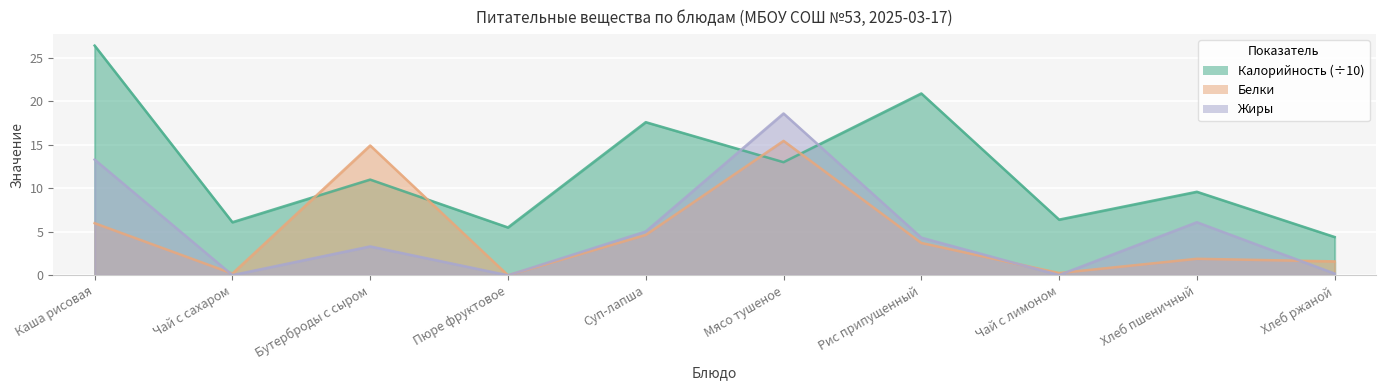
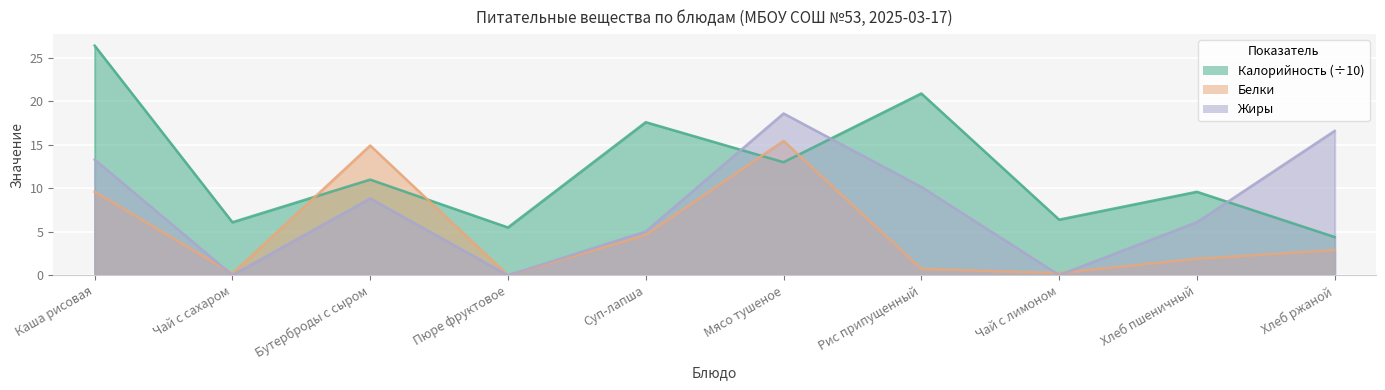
  {
    "Белки": {
-     "Каша рисовая": 6,
+     "Каша рисовая": 10,
      "Бутерброды с сыром": 15,
      "Суп-лапша": 5,
      "Мясо тушеное": 15,
-     "Рис припущенный": 4,
+     "Рис припущенный": 1,
      "Хлеб пшеничный": 2,
-     "Хлеб ржаной": 2
+     "Хлеб ржаной": 3
    },
    "Жиры": {
      "Каша рисовая": 13,
-     "Бутерброды с сыром": 3,
+     "Бутерброды с сыром": 9,
      "Суп-лапша": 5,
      "Мясо тушеное": 19,
-     "Рис припущенный": 4,
+     "Рис припущенный": 10,
      "Хлеб пшеничный": 6,
-     "Хлеб ржаной": 0
+     "Хлеб ржаной": 17
    }
  }
